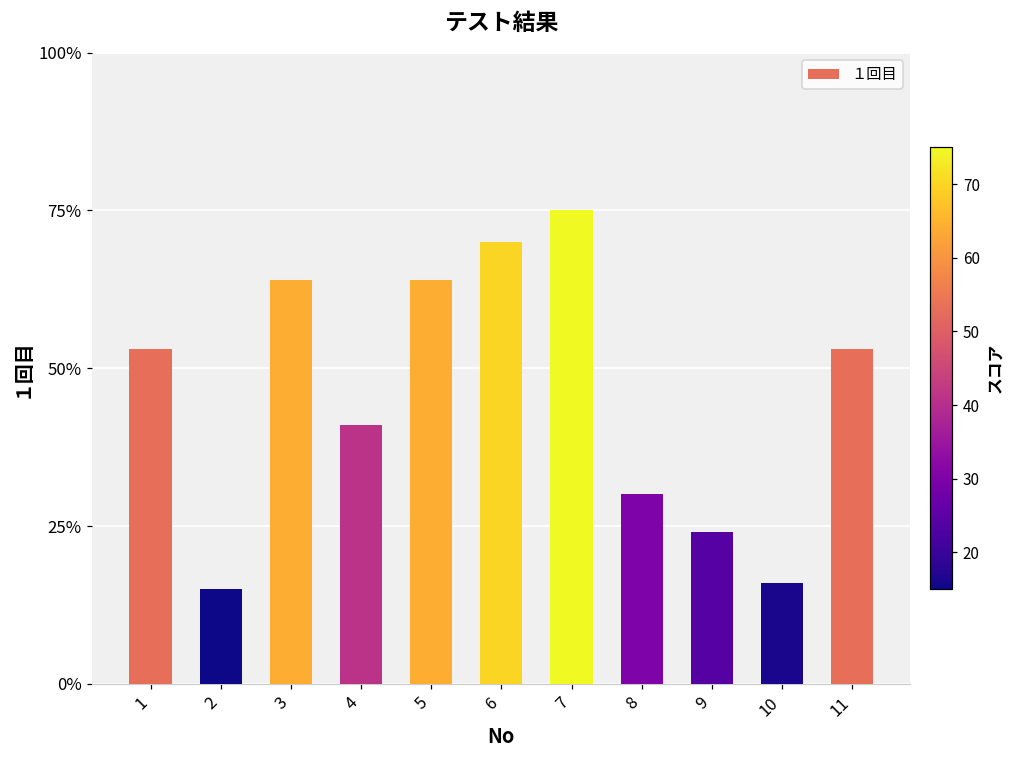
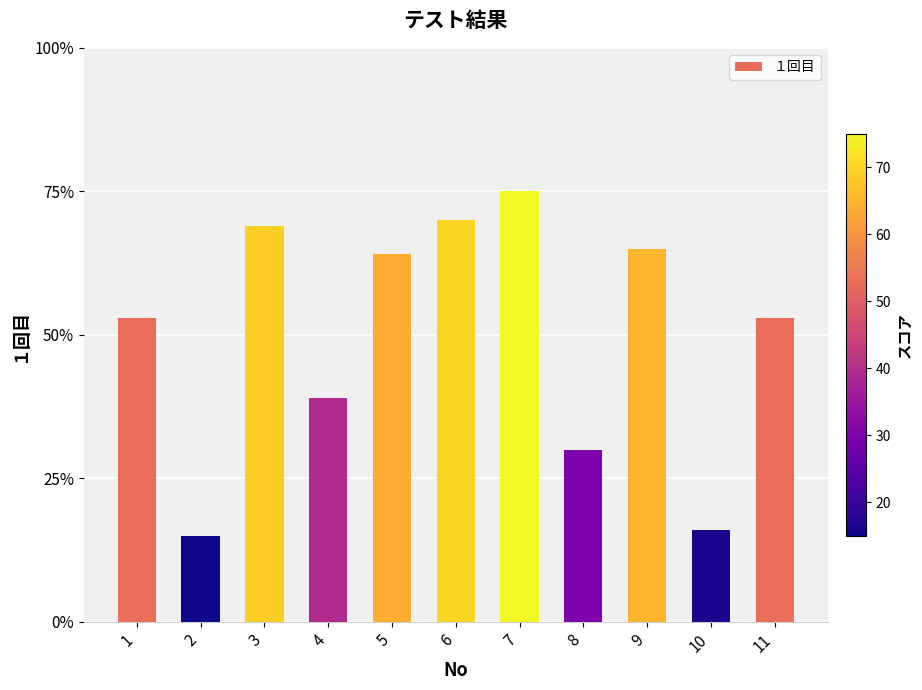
  {
    "1": "53%",
    "2": "15%",
-   "3": "64%",
-   "4": "41%",
+   "3": "69%",
+   "4": "39%",
    "5": "64%",
    "6": "70%",
    "7": "75%",
    "8": "30%",
-   "9": "24%",
+   "9": "65%",
    "10": "16%",
    "11": "53%"
  }
